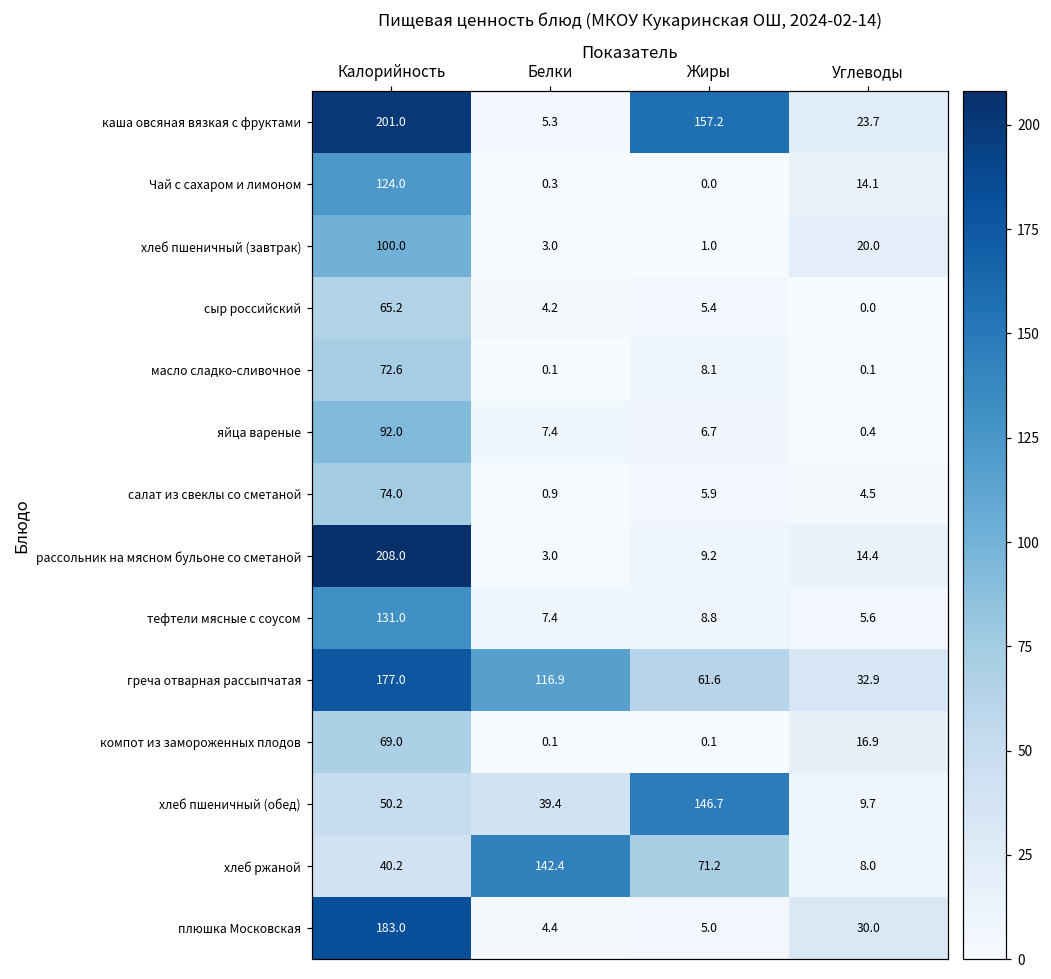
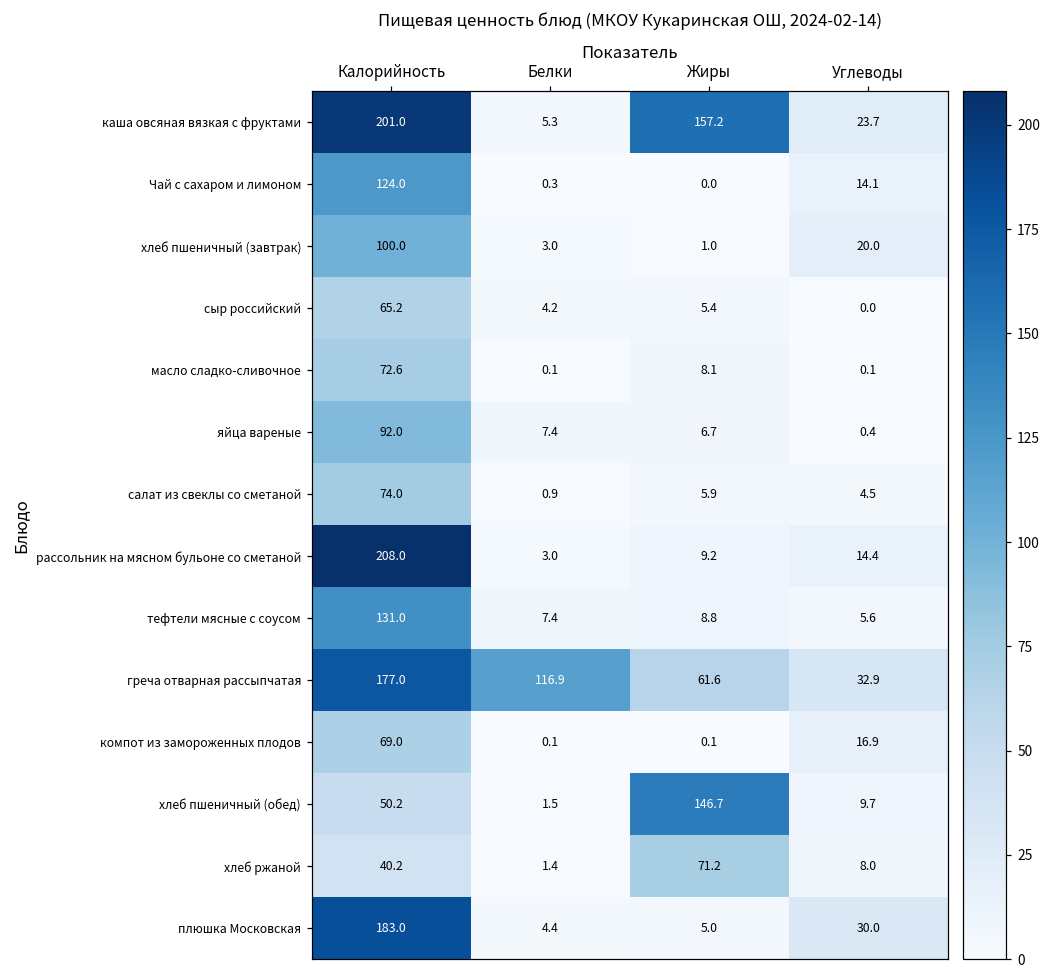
  {
    "каша овсяная вязкая с фруктами": {
      "Калорийность": 201.0,
      "Белки": 5.3,
      "Жиры": 157.2,
      "Углеводы": 23.7
    },
    "Чай с сахаром и лимоном": {
      "Калорийность": 124.0,
      "Белки": 0.3,
      "Жиры": 0.0,
      "Углеводы": 14.1
    },
    "хлеб пшеничный (завтрак)": {
      "Калорийность": 100.0,
      "Белки": 3.0,
      "Жиры": 1.0,
      "Углеводы": 20.0
    },
    "сыр российский": {
      "Калорийность": 65.2,
      "Белки": 4.2,
      "Жиры": 5.4,
      "Углеводы": 0.0
    },
    "масло сладко-сливочное": {
      "Калорийность": 72.6,
      "Белки": 0.1,
      "Жиры": 8.1,
      "Углеводы": 0.1
    },
    "яйца вареные": {
      "Калорийность": 92.0,
      "Белки": 7.4,
      "Жиры": 6.7,
      "Углеводы": 0.4
    },
    "салат из свеклы со сметаной": {
      "Калорийность": 74.0,
      "Белки": 0.9,
      "Жиры": 5.9,
      "Углеводы": 4.5
    },
    "рассольник на мясном бульоне со сметаной": {
      "Калорийность": 208.0,
      "Белки": 3.0,
      "Жиры": 9.2,
      "Углеводы": 14.4
    },
    "тефтели мясные с соусом": {
      "Калорийность": 131.0,
      "Белки": 7.4,
      "Жиры": 8.8,
      "Углеводы": 5.6
    },
    "греча отварная рассыпчатая": {
      "Калорийность": 177.0,
      "Белки": 116.9,
      "Жиры": 61.6,
      "Углеводы": 32.9
    },
    "компот из замороженных плодов": {
      "Калорийность": 69.0,
      "Белки": 0.1,
      "Жиры": 0.1,
      "Углеводы": 16.9
    },
    "хлеб пшеничный (обед)": {
      "Калорийность": 50.2,
-     "Белки": 39.4,
+     "Белки": 1.5,
      "Жиры": 146.7,
      "Углеводы": 9.7
    },
    "хлеб ржаной": {
      "Калорийность": 40.2,
-     "Белки": 142.4,
+     "Белки": 1.4,
      "Жиры": 71.2,
      "Углеводы": 8.0
    },
    "плюшка Московская": {
      "Калорийность": 183.0,
      "Белки": 4.4,
      "Жиры": 5.0,
      "Углеводы": 30.0
    }
  }
